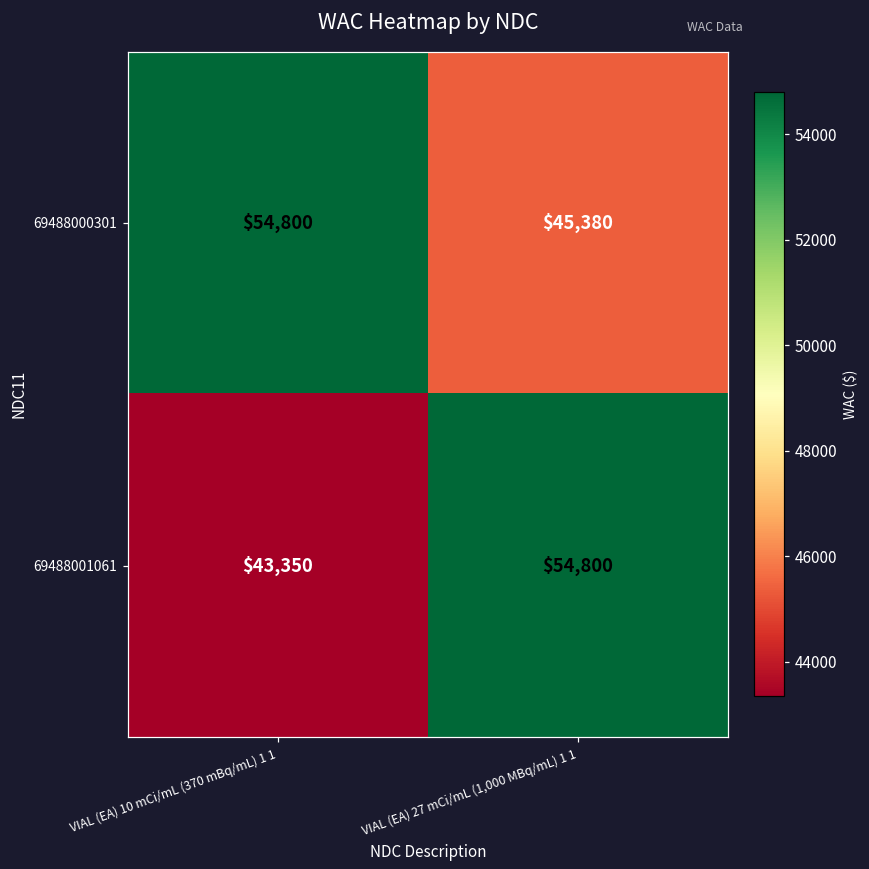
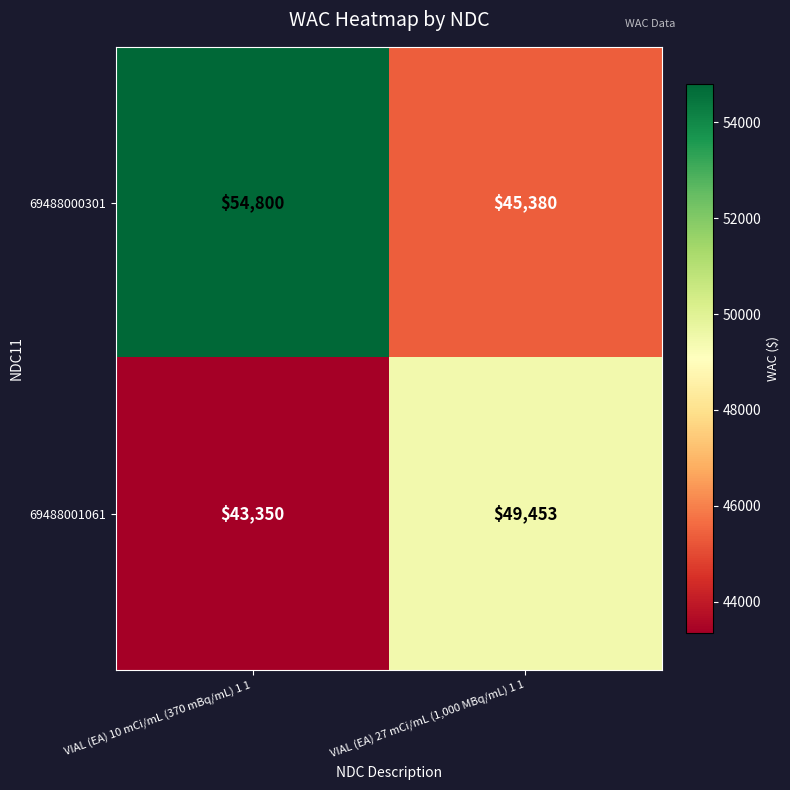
  {
    "69488000301": {
      "VIAL (EA) 10 mCi/mL (370 mBq/mL) 1 1": "$54,800",
      "VIAL (EA) 27 mCi/mL (1,000 MBq/mL) 1 1": "$45,380"
    },
    "69488001061": {
      "VIAL (EA) 10 mCi/mL (370 mBq/mL) 1 1": "$43,350",
-     "VIAL (EA) 27 mCi/mL (1,000 MBq/mL) 1 1": "$54,800"
+     "VIAL (EA) 27 mCi/mL (1,000 MBq/mL) 1 1": "$49,453"
    }
  }
